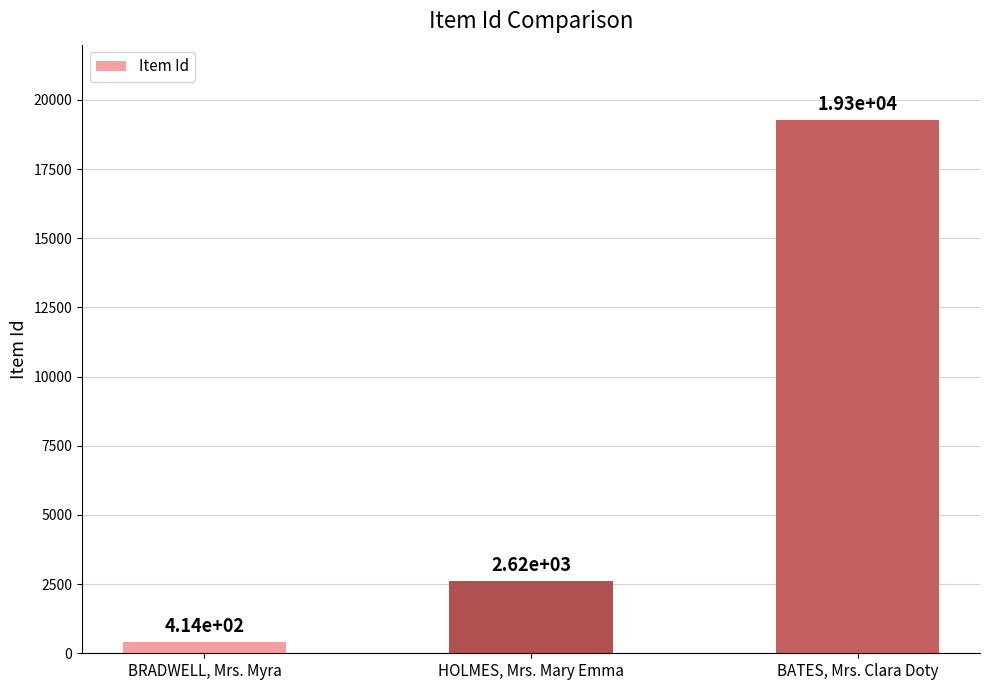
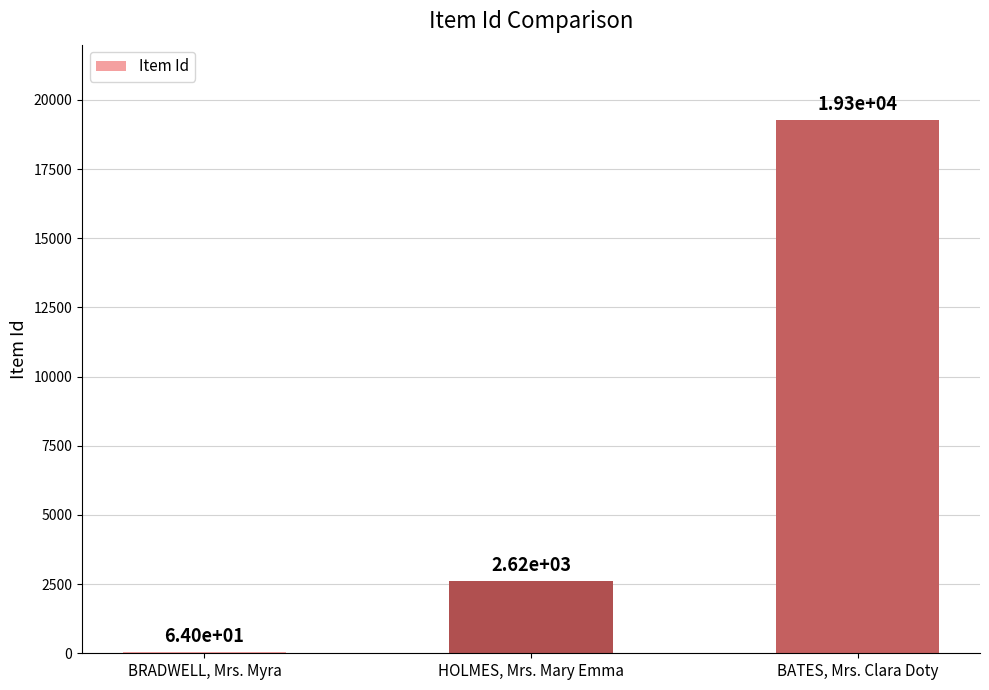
  {
-   "BRADWELL, Mrs. Myra": "4.14e+02"
+   "BRADWELL, Mrs. Myra": "6.40e+01"
  }
